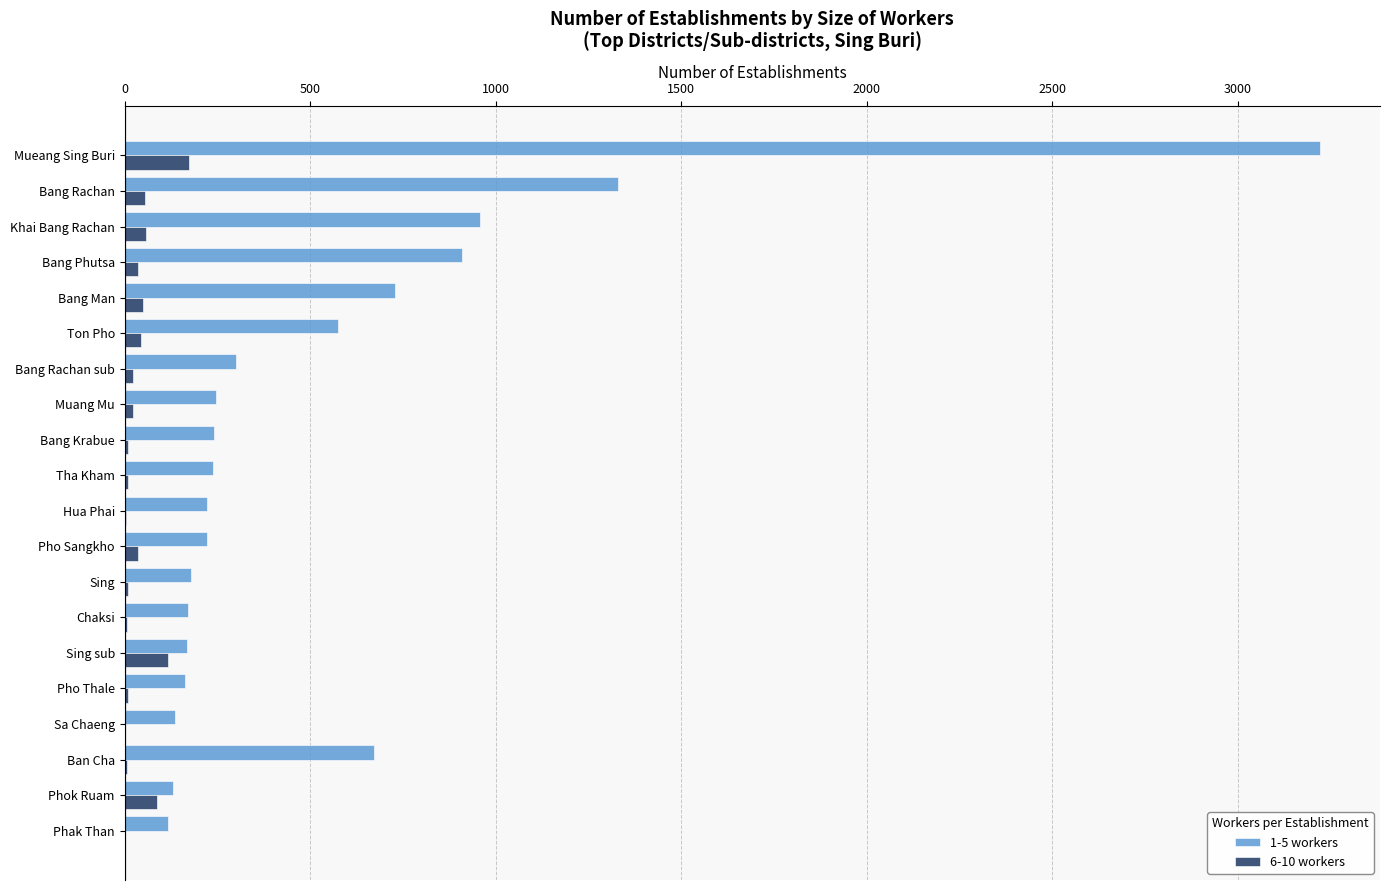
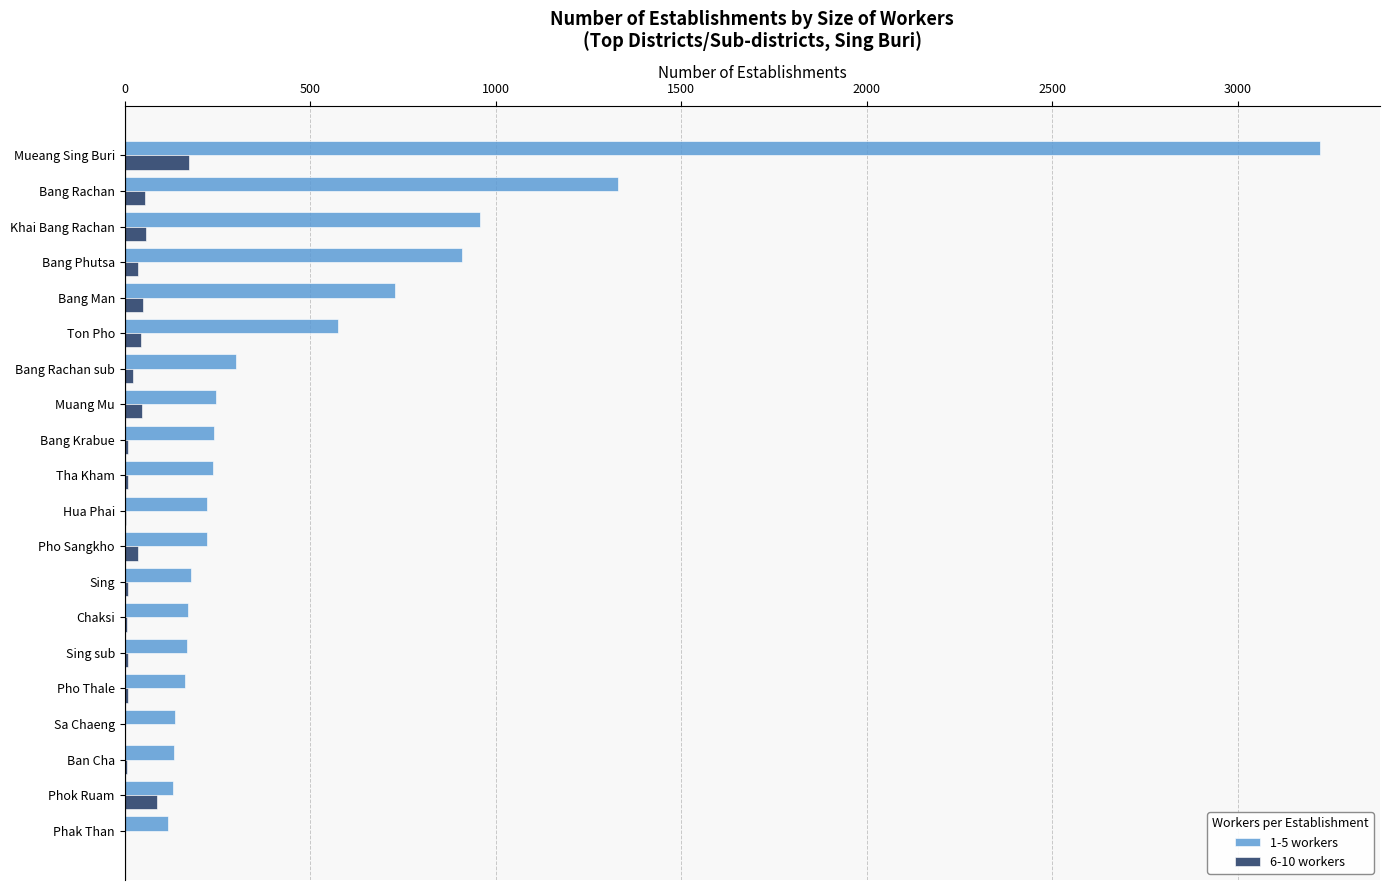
  {
    "1-5 workers": {
      "Mueang Sing Buri": 3220,
      "Bang Rachan": 1330,
      "Khai Bang Rachan": 960,
      "Bang Phutsa": 910,
      "Bang Man": 730,
      "Ton Pho": 580,
      "Bang Rachan sub": 300,
      "Muang Mu": 250,
      "Bang Krabue": 240,
      "Tha Kham": 240,
      "Hua Phai": 220,
      "Pho Sangkho": 220,
      "Sing": 180,
      "Chaksi": 170,
      "Sing sub": 170,
      "Pho Thale": 160,
      "Sa Chaeng": 140,
-     "Ban Cha": 670,
+     "Ban Cha": 130,
      "Phok Ruam": 130,
      "Phak Than": 120
    },
    "6-10 workers": {
      "Mueang Sing Buri": 170,
      "Bang Rachan": 60,
      "Khai Bang Rachan": 60,
      "Bang Phutsa": 40,
      "Bang Man": 50,
      "Ton Pho": 40,
      "Bang Rachan sub": 20,
-     "Muang Mu": 20,
+     "Muang Mu": 50,
      "Bang Krabue": 10,
      "Tha Kham": 10,
      "Pho Sangkho": 40,
      "Sing": 10,
-     "Sing sub": 120,
+     "Sing sub": 10,
      "Pho Thale": 10,
      "Phok Ruam": 90,
      "Phak Than": 0
    }
  }
